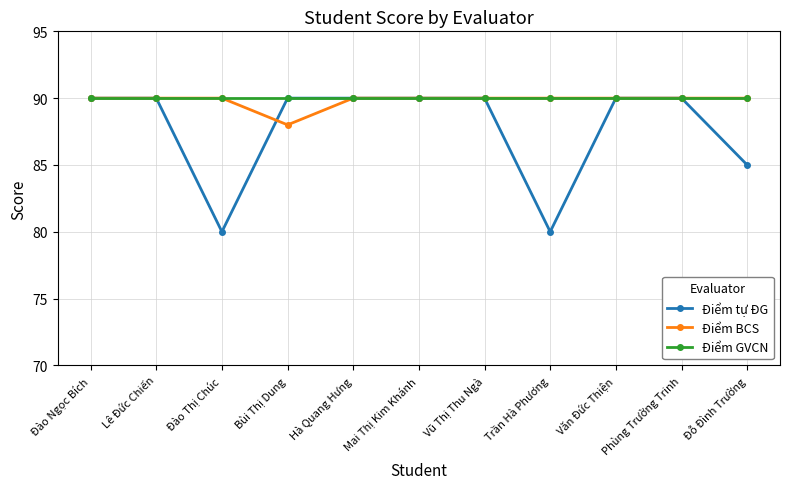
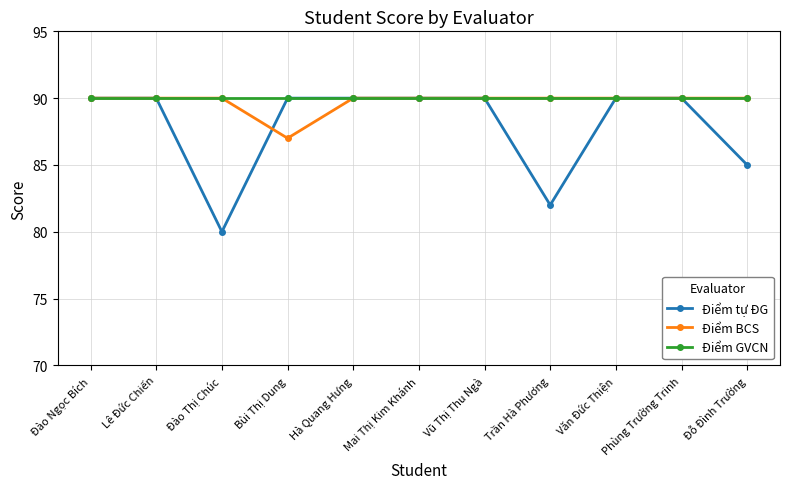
  {
    "Điểm tự ĐG": {
      "Đào Thị Chúc": 80,
-     "Trần Hà Phương": 80,
+     "Trần Hà Phương": 82,
      "Đỗ Đình Trường": 85
    },
    "Điểm BCS": {
-     "Bùi Thị Dung": 88
+     "Bùi Thị Dung": 87
    }
  }
